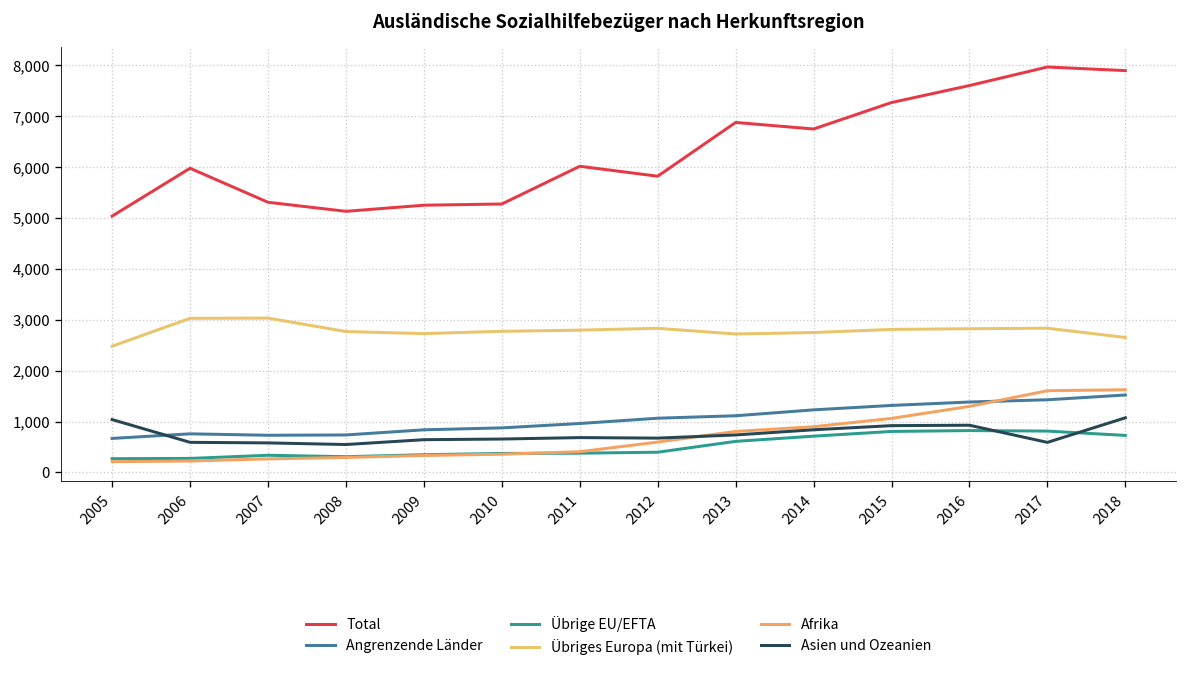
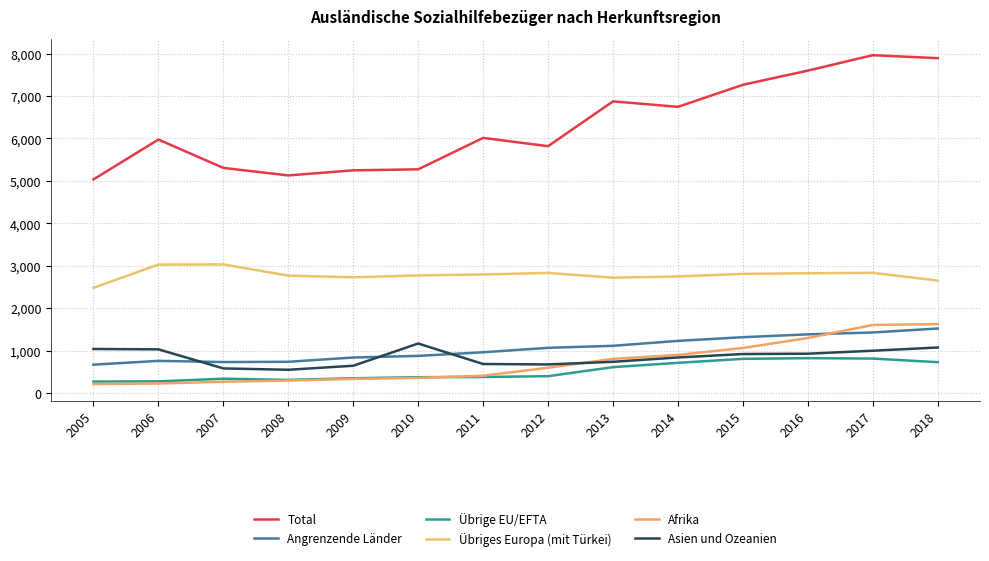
  {
    "Total": {
      "2005": "5,000",
      "2006": "6,000",
      "2007": "5,300",
      "2008": "5,100",
      "2009": "5,200",
      "2010": "5,300",
      "2011": "6,000",
      "2012": "5,800",
      "2013": "6,900",
      "2014": "6,700",
      "2015": "7,300",
      "2016": "7,600",
      "2017": "8,000",
      "2018": "7,900"
    },
    "Asien und Ozeanien": {
      "2005": "1,000",
-     "2006": "600",
+     "2006": "1,000",
      "2007": "600",
      "2008": "500",
      "2009": "600",
-     "2010": "700",
+     "2010": "1,200",
      "2011": "700",
      "2012": "700",
      "2013": "700",
      "2015": "900",
      "2016": "900",
-     "2017": "600",
+     "2017": "1,000",
      "2018": "1,100"
    }
  }
